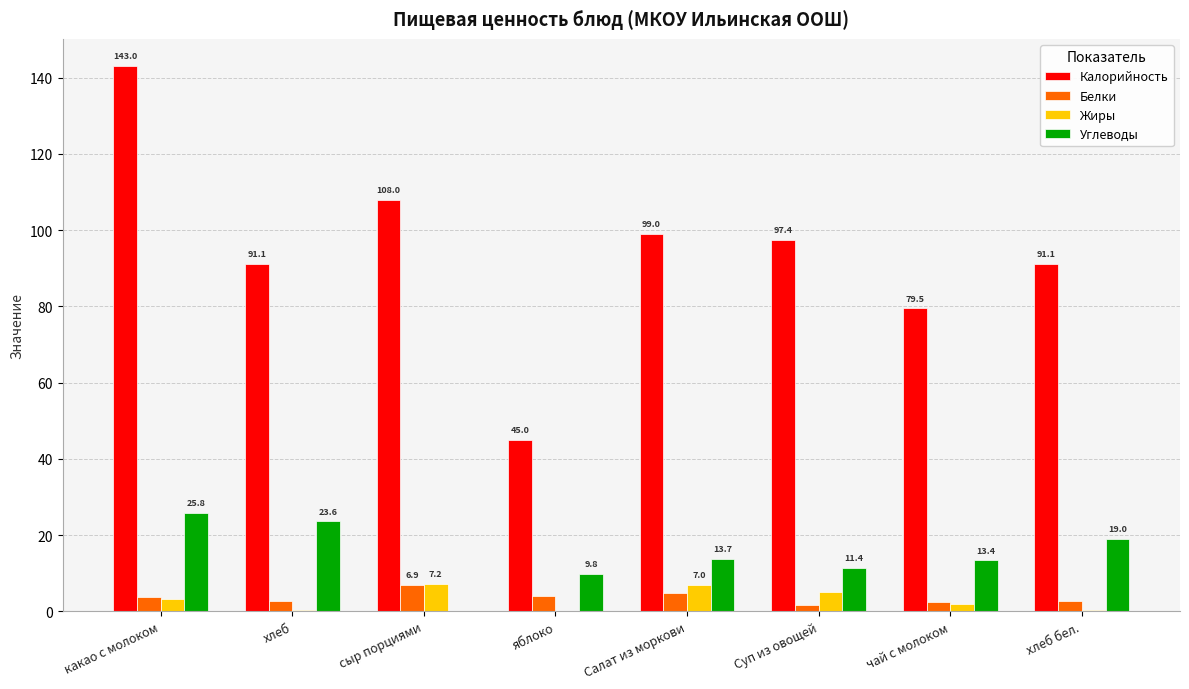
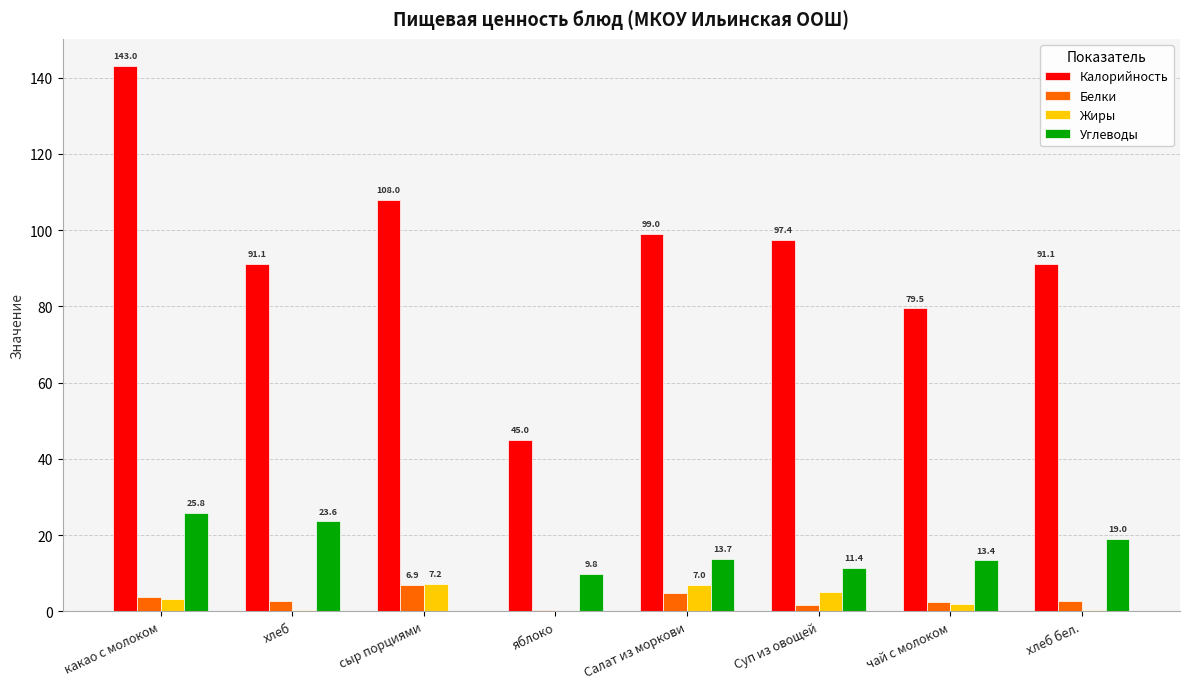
  {
    "Калорийность": {
      "какао с молоком": 143.0,
      "хлеб": 91.1,
      "сыр порциями": 108.0,
      "яблоко": 45.0,
      "Салат из моркови": 99.0,
      "Суп из овощей": 97.4,
      "чай с молоком": 79.5,
      "хлеб бел.": 91.1
    },
    "Белки": {
      "какао с молоком": 4,
      "хлеб": 3,
-     "яблоко": 4,
+     "яблоко": 0,
      "Салат из моркови": 5,
      "Суп из овощей": 2,
      "чай с молоком": 2,
      "хлеб бел.": 3
    },
    "Жиры": {
      "сыр порциями": 7.2,
      "Салат из моркови": 7.0
    },
    "Углеводы": {
      "какао с молоком": 25.8,
      "хлеб": 23.6,
      "яблоко": 9.8,
      "Салат из моркови": 13.7,
      "Суп из овощей": 11.4,
      "чай с молоком": 13.4,
      "хлеб бел.": 19.0
    }
  }
